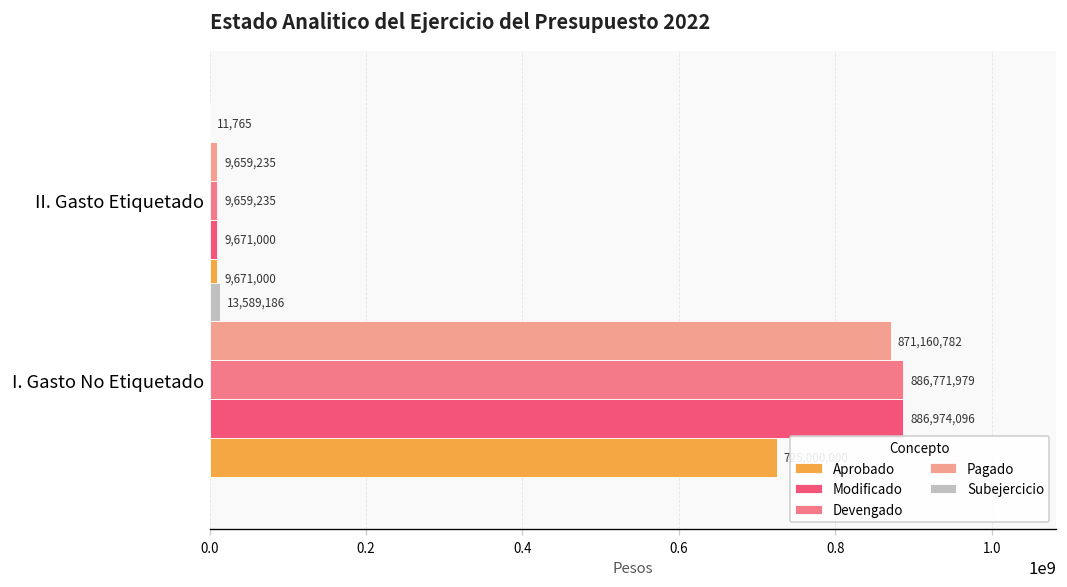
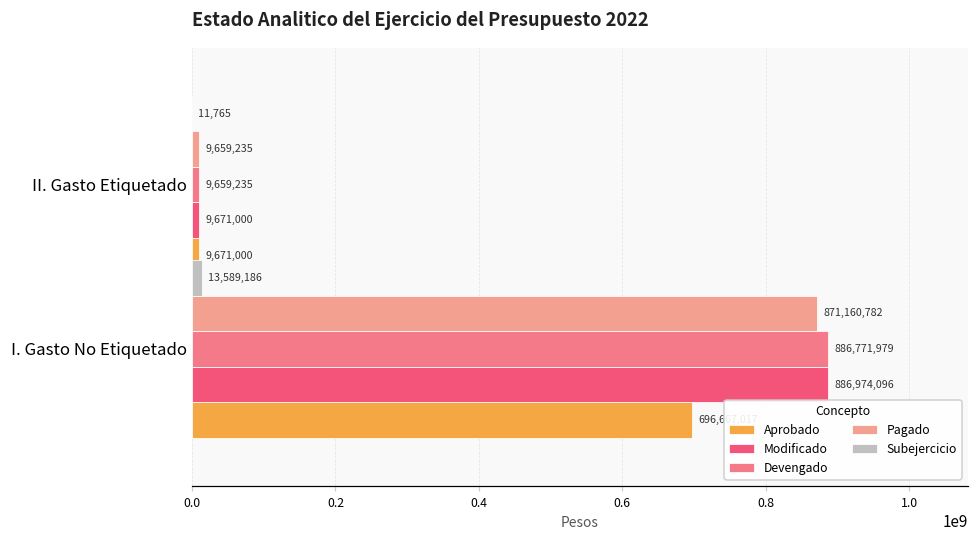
  {
    "Aprobado": {
-     "I. Gasto No Etiquetado": "730000000"
+     "I. Gasto No Etiquetado": "700000000"
    },
    "Subejercicio": {
      "II. Gasto Etiquetado": "11,765",
      "I. Gasto No Etiquetado": "13,589,186"
    }
  }
